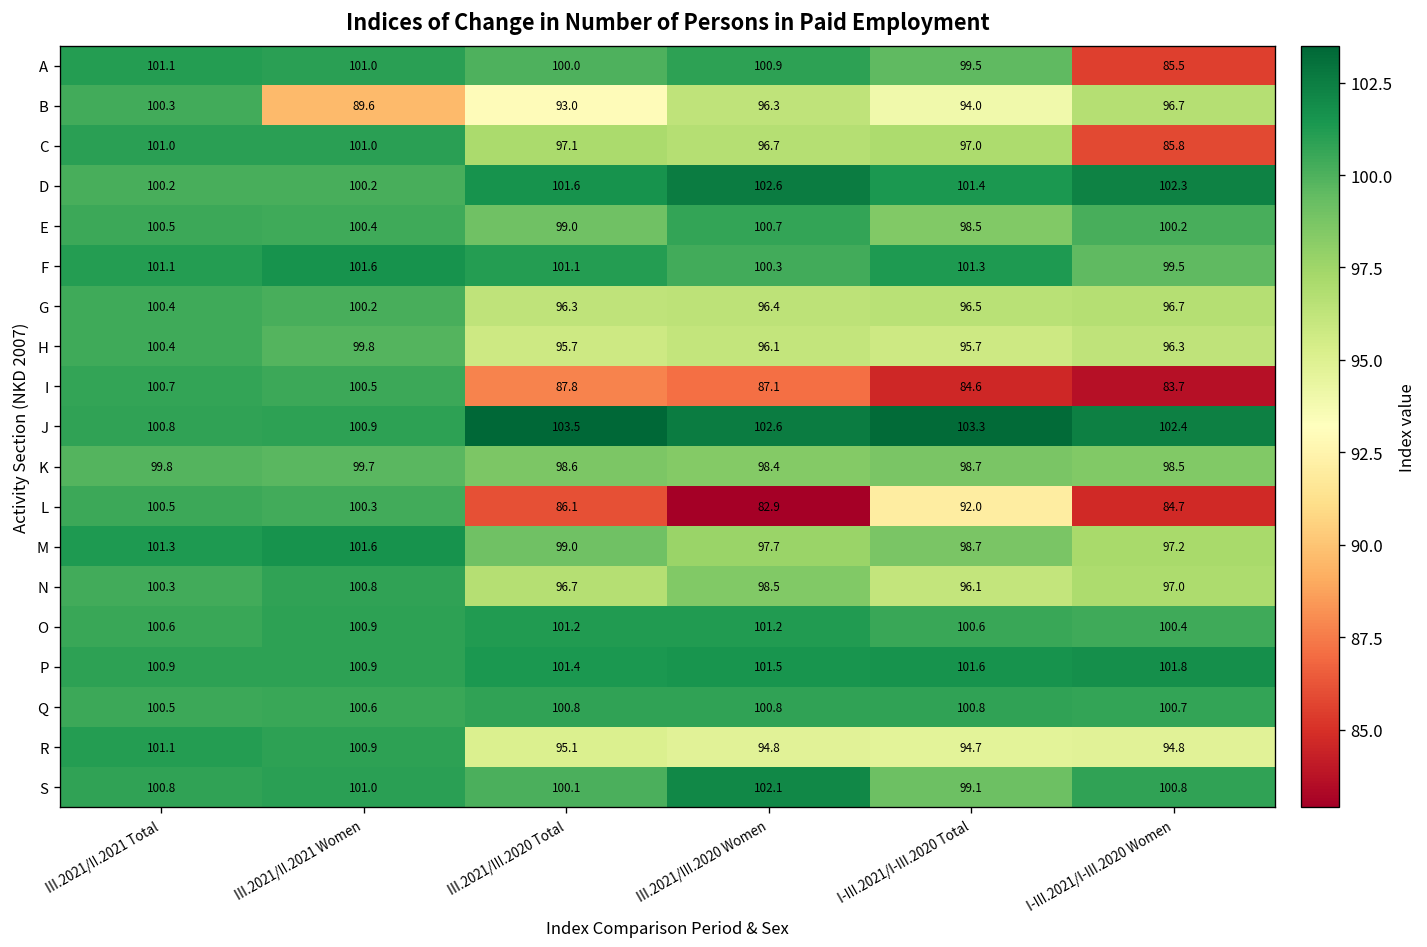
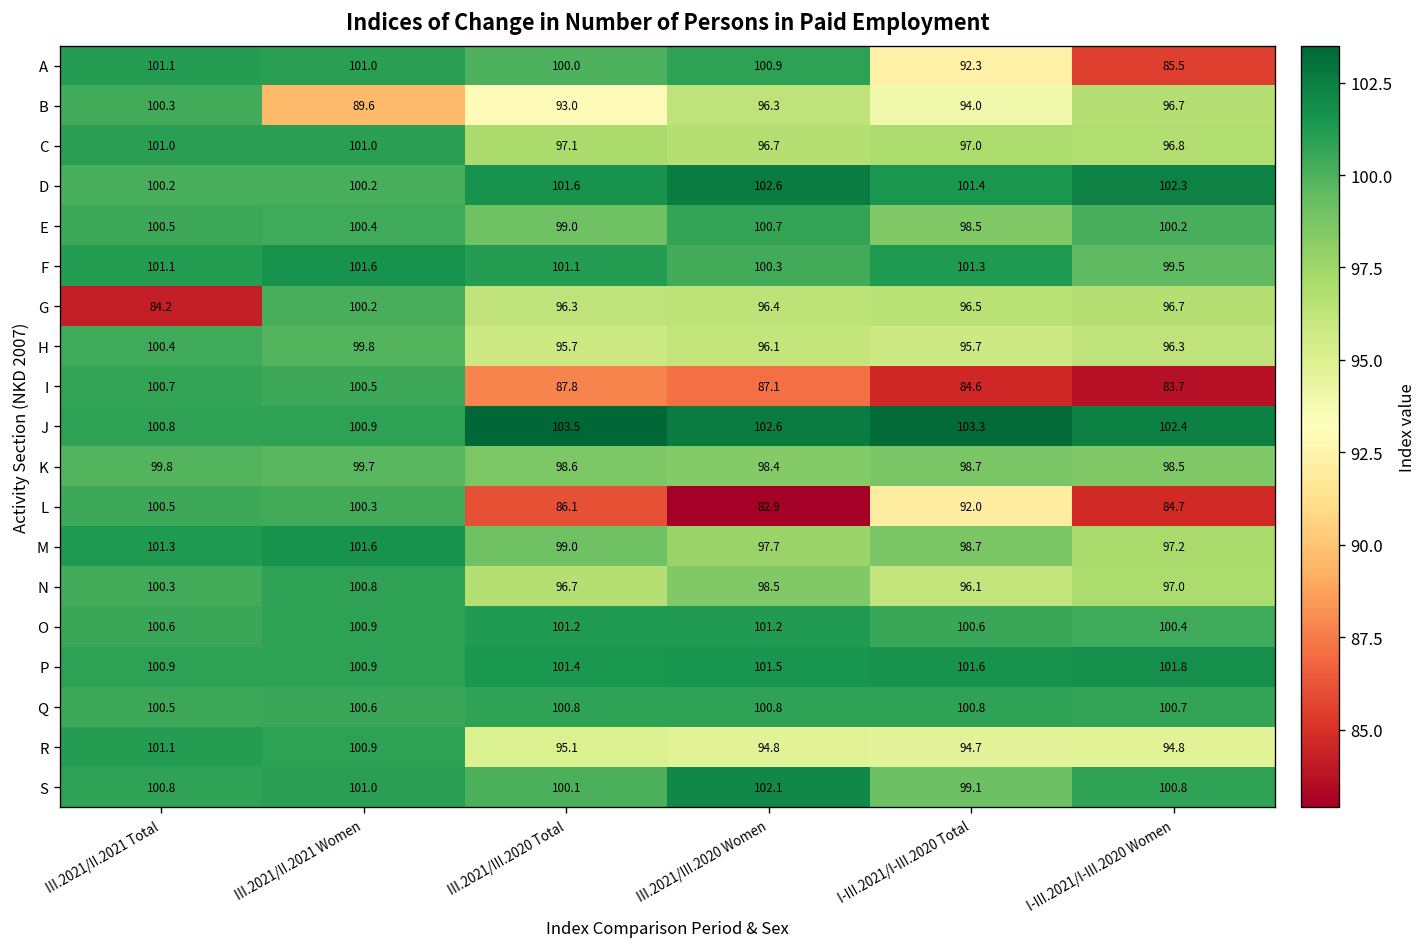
  {
    "A": {
      "III.2021/II.2021 Total": 101.1,
      "III.2021/II.2021 Women": 101.0,
      "III.2021/III.2020 Total": 100.0,
      "III.2021/III.2020 Women": 100.9,
-     "I-III.2021/I-III.2020 Total": 99.5,
+     "I-III.2021/I-III.2020 Total": 92.3,
      "I-III.2021/I-III.2020 Women": 85.5
    },
    "B": {
      "III.2021/II.2021 Total": 100.3,
      "III.2021/II.2021 Women": 89.6,
      "III.2021/III.2020 Total": 93.0,
      "III.2021/III.2020 Women": 96.3,
      "I-III.2021/I-III.2020 Total": 94.0,
      "I-III.2021/I-III.2020 Women": 96.7
    },
    "C": {
      "III.2021/II.2021 Total": 101.0,
      "III.2021/II.2021 Women": 101.0,
      "III.2021/III.2020 Total": 97.1,
      "III.2021/III.2020 Women": 96.7,
      "I-III.2021/I-III.2020 Total": 97.0,
-     "I-III.2021/I-III.2020 Women": 85.8
+     "I-III.2021/I-III.2020 Women": 96.8
    },
    "D": {
      "III.2021/II.2021 Total": 100.2,
      "III.2021/II.2021 Women": 100.2,
      "III.2021/III.2020 Total": 101.6,
      "III.2021/III.2020 Women": 102.6,
      "I-III.2021/I-III.2020 Total": 101.4,
      "I-III.2021/I-III.2020 Women": 102.3
    },
    "E": {
      "III.2021/II.2021 Total": 100.5,
      "III.2021/II.2021 Women": 100.4,
      "III.2021/III.2020 Total": 99.0,
      "III.2021/III.2020 Women": 100.7,
      "I-III.2021/I-III.2020 Total": 98.5,
      "I-III.2021/I-III.2020 Women": 100.2
    },
    "F": {
      "III.2021/II.2021 Total": 101.1,
      "III.2021/II.2021 Women": 101.6,
      "III.2021/III.2020 Total": 101.1,
      "III.2021/III.2020 Women": 100.3,
      "I-III.2021/I-III.2020 Total": 101.3,
      "I-III.2021/I-III.2020 Women": 99.5
    },
    "G": {
-     "III.2021/II.2021 Total": 100.4,
+     "III.2021/II.2021 Total": 84.2,
      "III.2021/II.2021 Women": 100.2,
      "III.2021/III.2020 Total": 96.3,
      "III.2021/III.2020 Women": 96.4,
      "I-III.2021/I-III.2020 Total": 96.5,
      "I-III.2021/I-III.2020 Women": 96.7
    },
    "H": {
      "III.2021/II.2021 Total": 100.4,
      "III.2021/II.2021 Women": 99.8,
      "III.2021/III.2020 Total": 95.7,
      "III.2021/III.2020 Women": 96.1,
      "I-III.2021/I-III.2020 Total": 95.7,
      "I-III.2021/I-III.2020 Women": 96.3
    },
    "I": {
      "III.2021/II.2021 Total": 100.7,
      "III.2021/II.2021 Women": 100.5,
      "III.2021/III.2020 Total": 87.8,
      "III.2021/III.2020 Women": 87.1,
      "I-III.2021/I-III.2020 Total": 84.6,
      "I-III.2021/I-III.2020 Women": 83.7
    },
    "J": {
      "III.2021/II.2021 Total": 100.8,
      "III.2021/II.2021 Women": 100.9,
      "III.2021/III.2020 Total": 103.5,
      "III.2021/III.2020 Women": 102.6,
      "I-III.2021/I-III.2020 Total": 103.3,
      "I-III.2021/I-III.2020 Women": 102.4
    },
    "K": {
      "III.2021/II.2021 Total": 99.8,
      "III.2021/II.2021 Women": 99.7,
      "III.2021/III.2020 Total": 98.6,
      "III.2021/III.2020 Women": 98.4,
      "I-III.2021/I-III.2020 Total": 98.7,
      "I-III.2021/I-III.2020 Women": 98.5
    },
    "L": {
      "III.2021/II.2021 Total": 100.5,
      "III.2021/II.2021 Women": 100.3,
      "III.2021/III.2020 Total": 86.1,
      "III.2021/III.2020 Women": 82.9,
      "I-III.2021/I-III.2020 Total": 92.0,
      "I-III.2021/I-III.2020 Women": 84.7
    },
    "M": {
      "III.2021/II.2021 Total": 101.3,
      "III.2021/II.2021 Women": 101.6,
      "III.2021/III.2020 Total": 99.0,
      "III.2021/III.2020 Women": 97.7,
      "I-III.2021/I-III.2020 Total": 98.7,
      "I-III.2021/I-III.2020 Women": 97.2
    },
    "N": {
      "III.2021/II.2021 Total": 100.3,
      "III.2021/II.2021 Women": 100.8,
      "III.2021/III.2020 Total": 96.7,
      "III.2021/III.2020 Women": 98.5,
      "I-III.2021/I-III.2020 Total": 96.1,
      "I-III.2021/I-III.2020 Women": 97.0
    },
    "O": {
      "III.2021/II.2021 Total": 100.6,
      "III.2021/II.2021 Women": 100.9,
      "III.2021/III.2020 Total": 101.2,
      "III.2021/III.2020 Women": 101.2,
      "I-III.2021/I-III.2020 Total": 100.6,
      "I-III.2021/I-III.2020 Women": 100.4
    },
    "P": {
      "III.2021/II.2021 Total": 100.9,
      "III.2021/II.2021 Women": 100.9,
      "III.2021/III.2020 Total": 101.4,
      "III.2021/III.2020 Women": 101.5,
      "I-III.2021/I-III.2020 Total": 101.6,
      "I-III.2021/I-III.2020 Women": 101.8
    },
    "Q": {
      "III.2021/II.2021 Total": 100.5,
      "III.2021/II.2021 Women": 100.6,
      "III.2021/III.2020 Total": 100.8,
      "III.2021/III.2020 Women": 100.8,
      "I-III.2021/I-III.2020 Total": 100.8,
      "I-III.2021/I-III.2020 Women": 100.7
    },
    "R": {
      "III.2021/II.2021 Total": 101.1,
      "III.2021/II.2021 Women": 100.9,
      "III.2021/III.2020 Total": 95.1,
      "III.2021/III.2020 Women": 94.8,
      "I-III.2021/I-III.2020 Total": 94.7,
      "I-III.2021/I-III.2020 Women": 94.8
    },
    "S": {
      "III.2021/II.2021 Total": 100.8,
      "III.2021/II.2021 Women": 101.0,
      "III.2021/III.2020 Total": 100.1,
      "III.2021/III.2020 Women": 102.1,
      "I-III.2021/I-III.2020 Total": 99.1,
      "I-III.2021/I-III.2020 Women": 100.8
    }
  }
